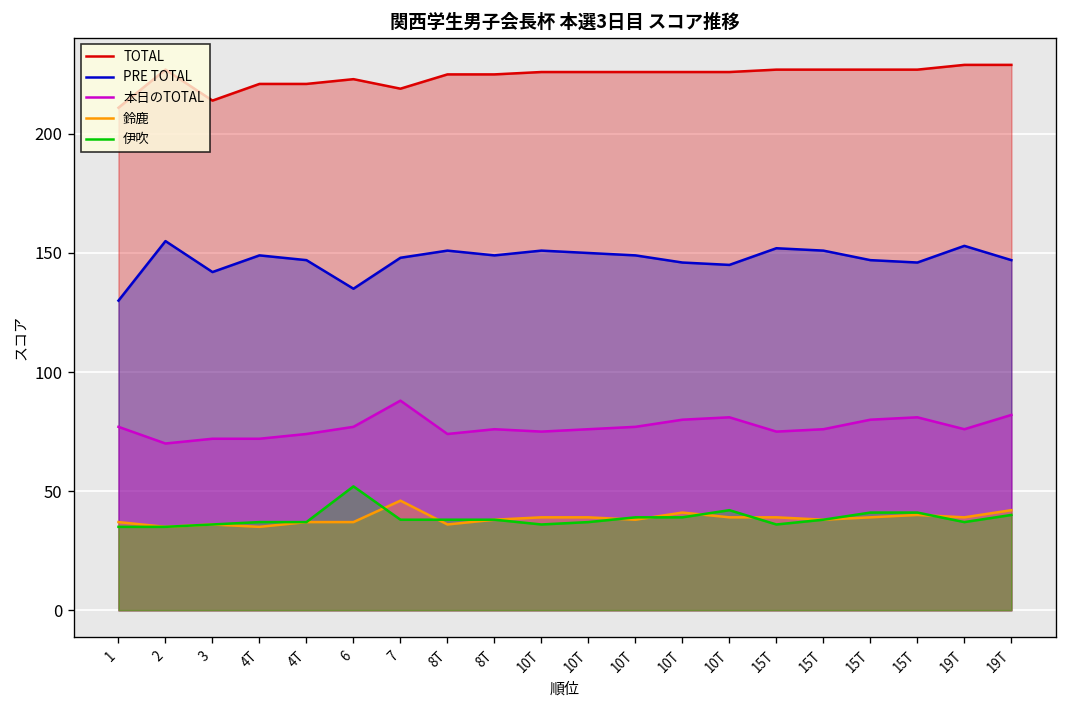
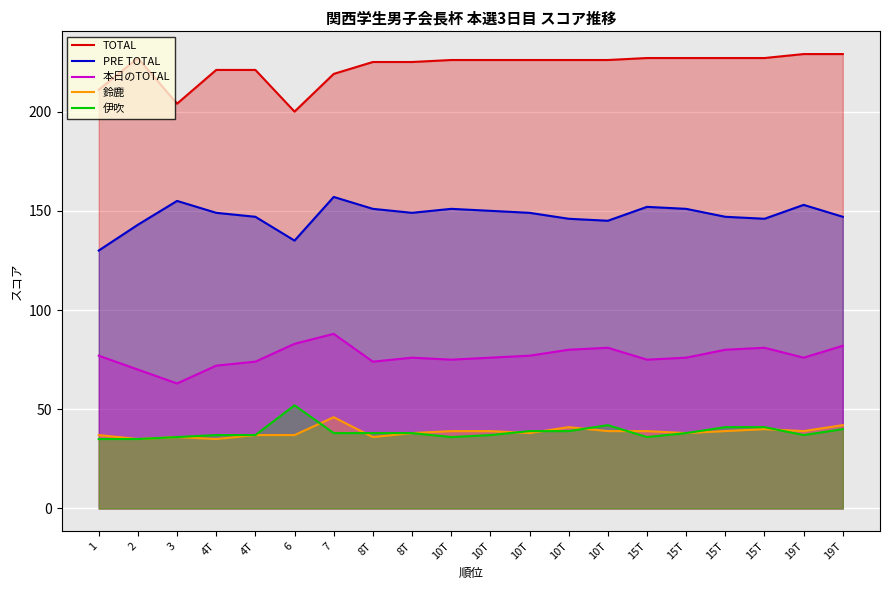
  {
    "TOTAL": {
-     "3": 214,
-     "6": 223,
+     "3": 204,
+     "6": 200,
      "7": 219
    },
    "PRE TOTAL": {
      "1": 130,
-     "2": 155,
-     "3": 142,
+     "2": 143,
+     "3": 155,
      "6": 135,
-     "7": 148
+     "7": 157
    },
    "本日のTOTAL": {
      "1": 77,
      "2": 70,
-     "3": 72,
-     "6": 77,
+     "3": 63,
+     "6": 83,
      "7": 88
    },
    "鈴鹿": {
      "1": 37,
      "6": 37,
      "7": 46
    },
    "伊吹": {
      "1": 35,
      "6": 52,
      "7": 38
    }
  }
